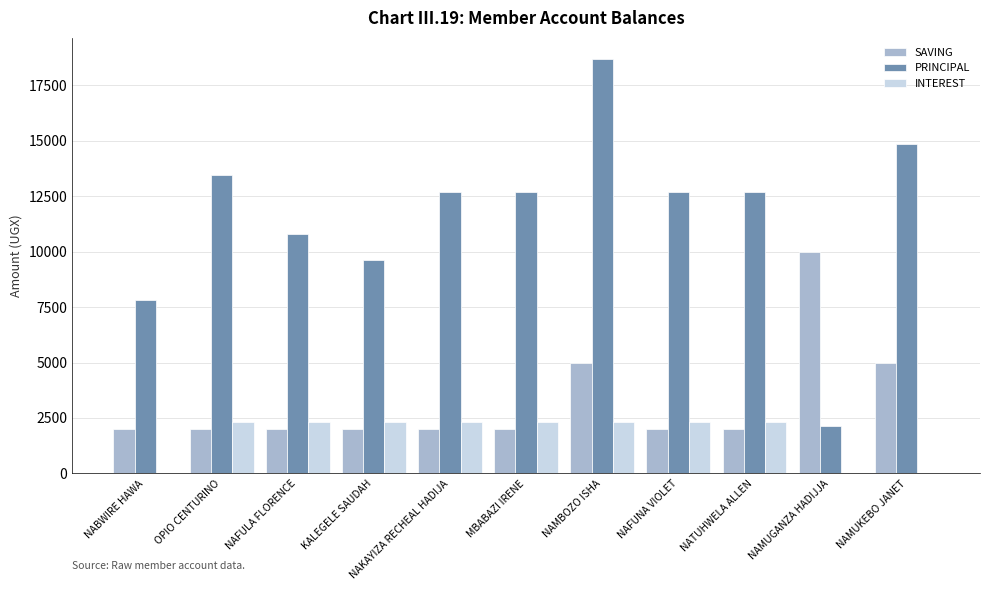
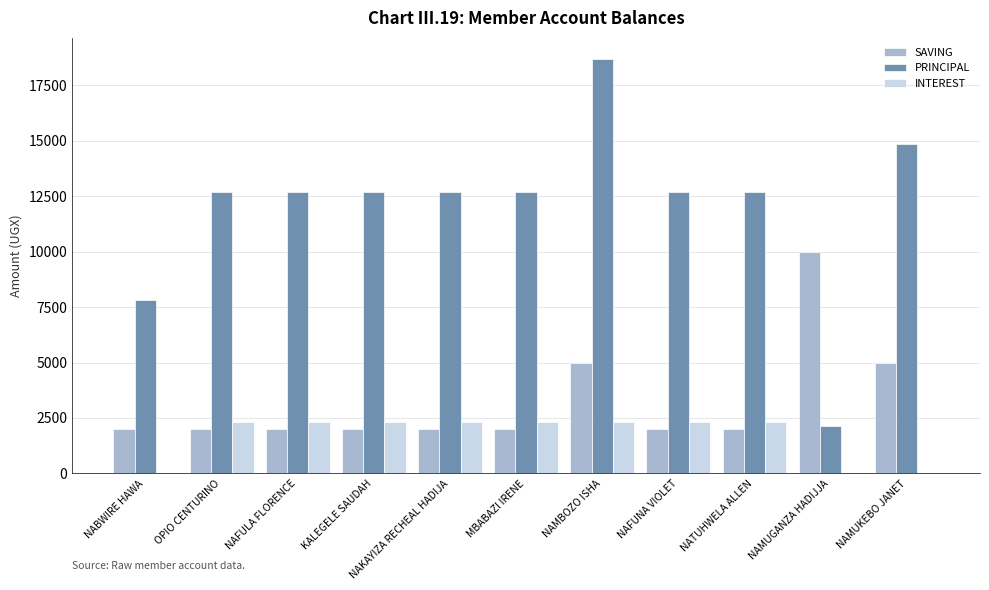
  {
    "PRINCIPAL": {
      "NABWIRE HAWA": 7800,
-     "OPIO CENTURINO": 13400,
-     "NAFULA FLORENCE": 10800,
-     "KALEGELE SAUDAH": 9600,
+     "OPIO CENTURINO": 12700,
+     "NAFULA FLORENCE": 12700,
+     "KALEGELE SAUDAH": 12700,
      "NAKAYIZA RECHEAL HADIJA": 12700,
      "MBABAZI IRENE": 12700,
      "NAMBOZO ISHA": 18700,
      "NAFUNA VIOLET": 12700,
      "NATUHWELA ALLEN": 12700,
      "NAMUGANZA HADIJJA": 2100,
      "NAMUKEBO JANET": 14800
    }
  }
